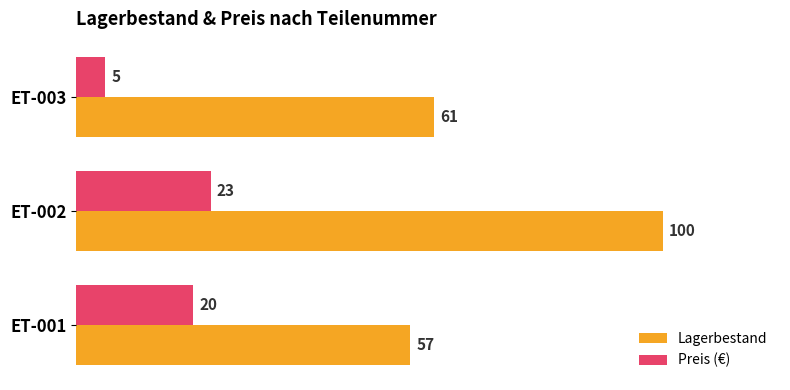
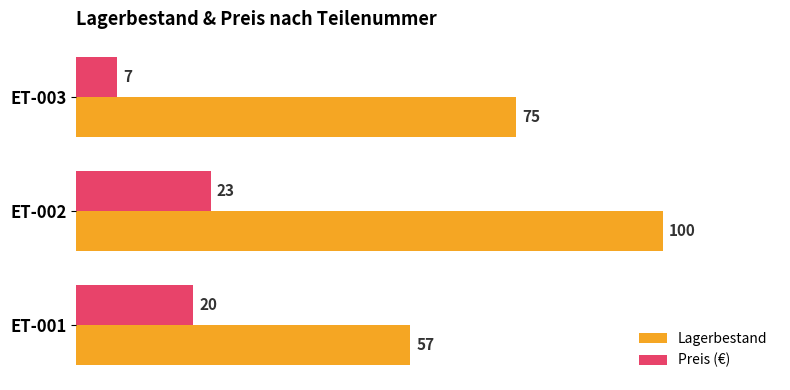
  {
    "Lagerbestand": {
-     "ET-003": 61,
+     "ET-003": 75,
      "ET-002": 100,
      "ET-001": 57
    },
    "Preis (€)": {
-     "ET-003": 5,
+     "ET-003": 7,
      "ET-002": 23,
      "ET-001": 20
    }
  }
